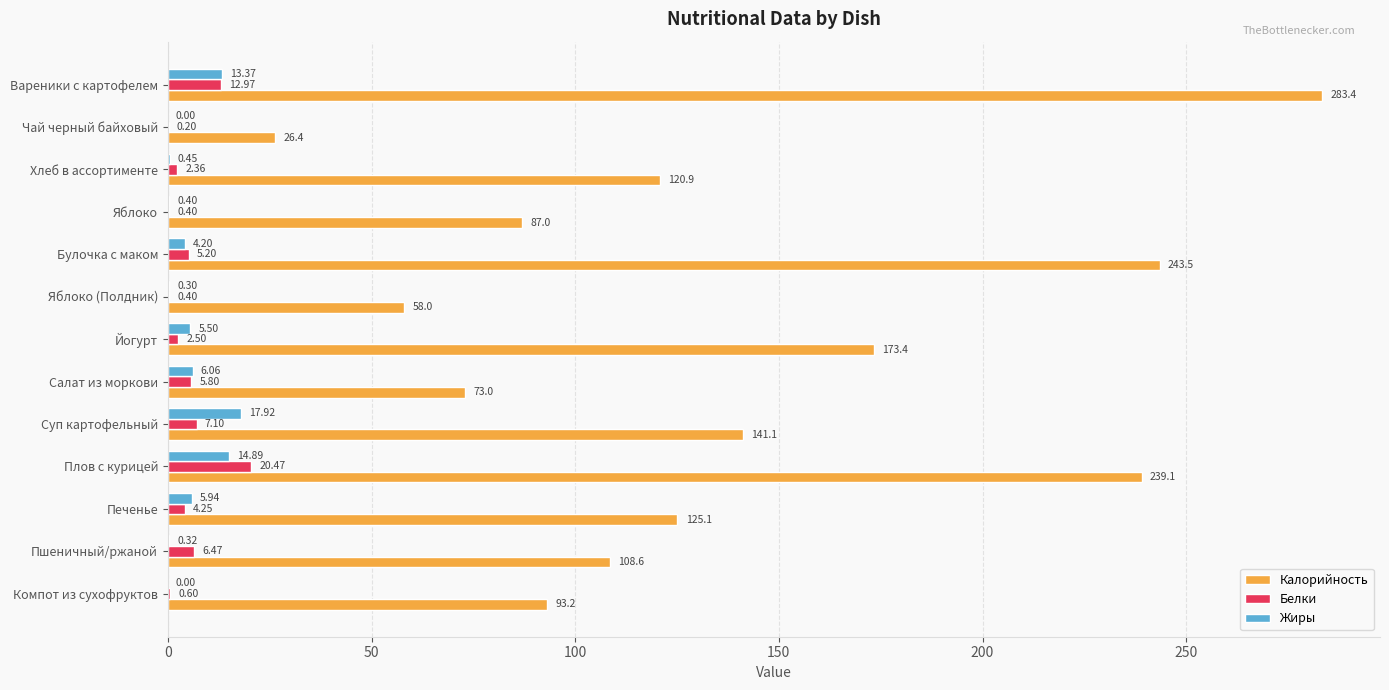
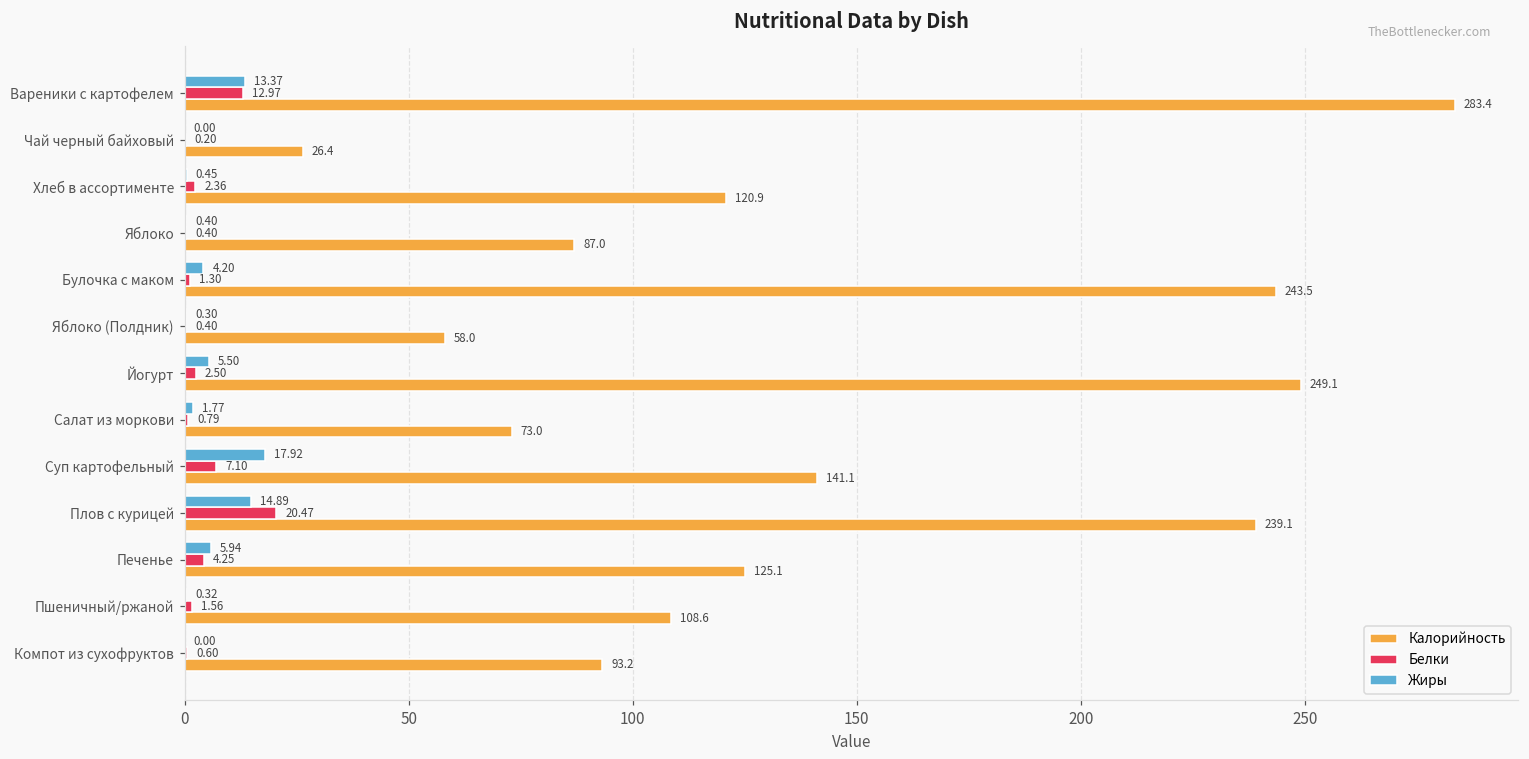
  {
    "Калорийность": {
      "Вареники с картофелем": 283.4,
      "Чай черный байховый": 26.4,
      "Хлеб в ассортименте": 120.9,
      "Яблоко": 87.0,
      "Булочка с маком": 243.5,
      "Яблоко (Полдник)": 58.0,
-     "Йогурт": 173.4,
+     "Йогурт": 249.1,
      "Салат из моркови": 73.0,
      "Суп картофельный": 141.1,
      "Плов с курицей": 239.1,
      "Печенье": 125.1,
      "Пшеничный/ржаной": 108.6,
      "Компот из сухофруктов": 93.2
    },
    "Белки": {
      "Вареники с картофелем": 12.97,
      "Чай черный байховый": 0.20,
      "Хлеб в ассортименте": 2.36,
      "Яблоко": 0.40,
-     "Булочка с маком": 5.20,
+     "Булочка с маком": 1.30,
      "Яблоко (Полдник)": 0.40,
      "Йогурт": 2.50,
-     "Салат из моркови": 5.80,
+     "Салат из моркови": 0.79,
      "Суп картофельный": 7.10,
      "Плов с курицей": 20.47,
      "Печенье": 4.25,
-     "Пшеничный/ржаной": 6.47,
+     "Пшеничный/ржаной": 1.56,
      "Компот из сухофруктов": 0.60
    },
    "Жиры": {
      "Вареники с картофелем": 13.37,
      "Чай черный байховый": 0.00,
      "Хлеб в ассортименте": 0.45,
      "Яблоко": 0.40,
      "Булочка с маком": 4.20,
      "Яблоко (Полдник)": 0.30,
      "Йогурт": 5.50,
-     "Салат из моркови": 6.06,
+     "Салат из моркови": 1.77,
      "Суп картофельный": 17.92,
      "Плов с курицей": 14.89,
      "Печенье": 5.94,
      "Пшеничный/ржаной": 0.32,
      "Компот из сухофруктов": 0.00
    }
  }
